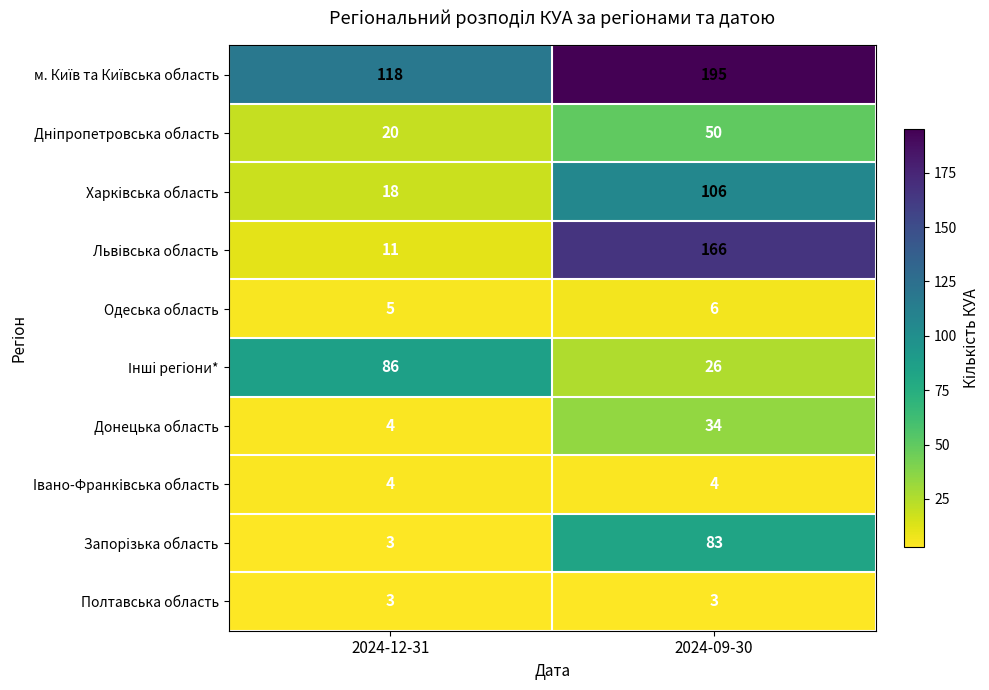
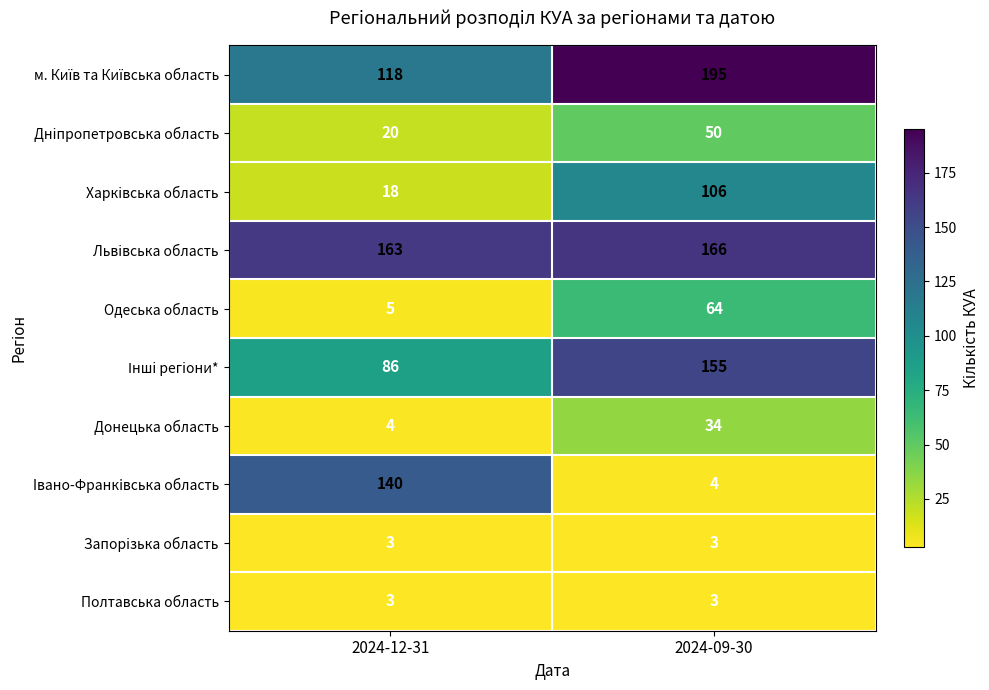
  {
    "м. Київ та Київська область": {
      "2024-12-31": 118,
      "2024-09-30": 195
    },
    "Дніпропетровська область": {
      "2024-12-31": 20,
      "2024-09-30": 50
    },
    "Харківська область": {
      "2024-12-31": 18,
      "2024-09-30": 106
    },
    "Львівська область": {
-     "2024-12-31": 11,
+     "2024-12-31": 163,
      "2024-09-30": 166
    },
    "Одеська область": {
      "2024-12-31": 5,
-     "2024-09-30": 6
+     "2024-09-30": 64
    },
    "Інші регіони*": {
      "2024-12-31": 86,
-     "2024-09-30": 26
+     "2024-09-30": 155
    },
    "Донецька область": {
      "2024-12-31": 4,
      "2024-09-30": 34
    },
    "Iвано-Франкiвська область": {
-     "2024-12-31": 4,
+     "2024-12-31": 140,
      "2024-09-30": 4
    },
    "Запорізька область": {
      "2024-12-31": 3,
-     "2024-09-30": 83
+     "2024-09-30": 3
    },
    "Полтавська область": {
      "2024-12-31": 3,
      "2024-09-30": 3
    }
  }
